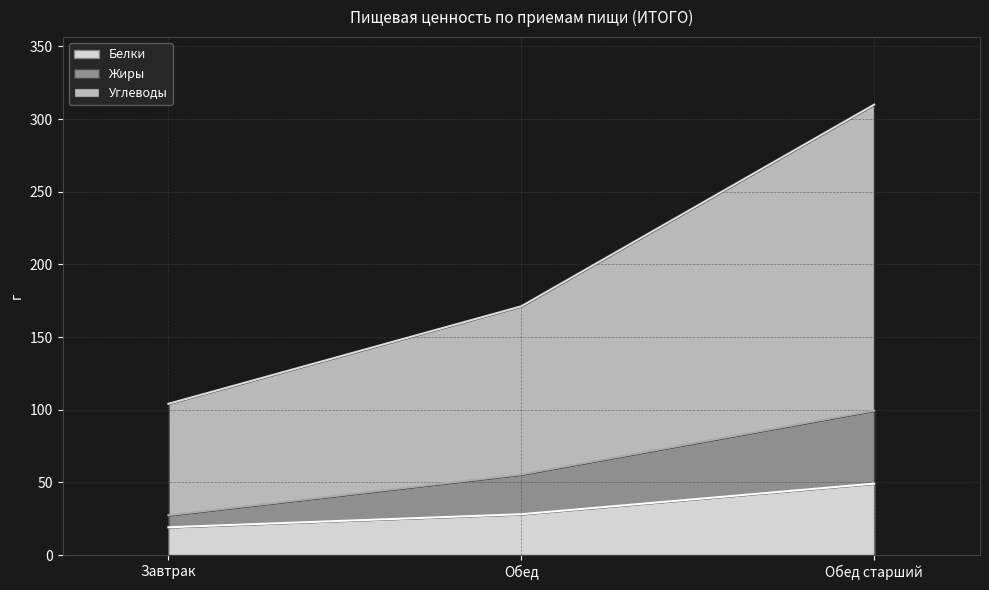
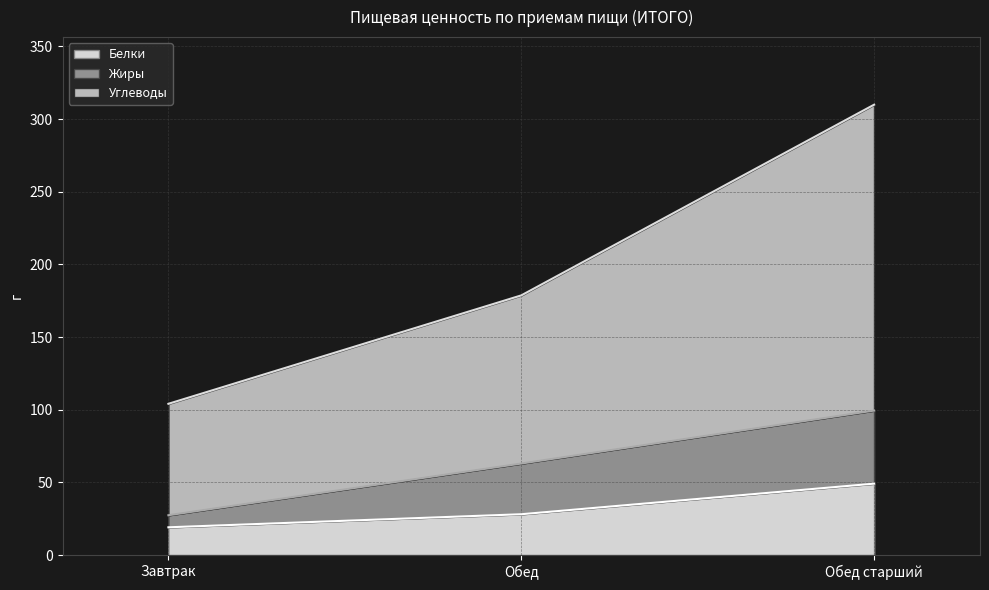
  {
    "Жиры": {
      "Завтрак": 8,
-     "Обед": 27,
+     "Обед": 35,
      "Обед старший": 50
    }
  }
